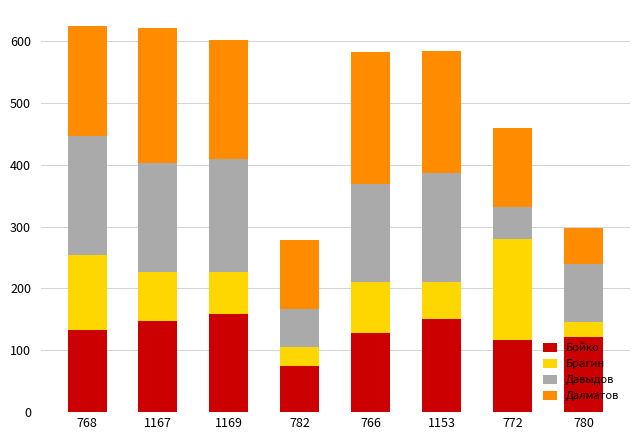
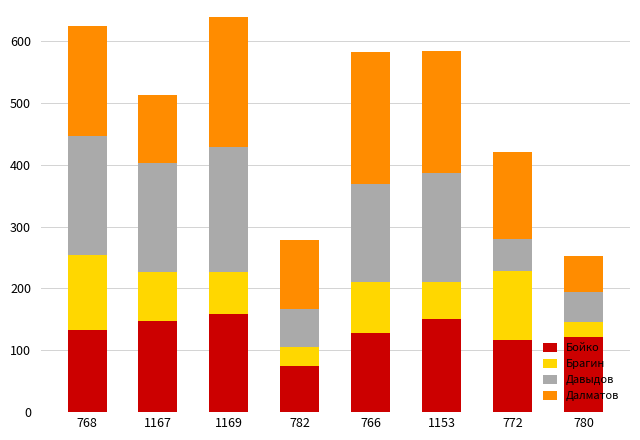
  {
    "Бойко": {
      "768": 130,
      "1167": 150,
      "1169": 160,
      "782": 80,
      "766": 130,
      "1153": 150,
      "772": 120,
      "780": 120
    },
    "Брагин": {
      "768": 120,
      "1167": 80,
      "1169": 70,
      "782": 30,
      "766": 80,
      "1153": 60,
-     "772": 160,
+     "772": 110,
      "780": 20
    },
    "Давыдов": {
      "768": 190,
      "1167": 180,
-     "1169": 180,
+     "1169": 200,
      "782": 60,
      "766": 160,
      "1153": 180,
      "772": 50,
-     "780": 100
+     "780": 50
    },
    "Далматов": {
      "768": 180,
-     "1167": 220,
-     "1169": 190,
+     "1167": 110,
+     "1169": 210,
      "782": 110,
      "766": 210,
      "1153": 200,
-     "772": 130,
+     "772": 140,
      "780": 60
    }
  }
